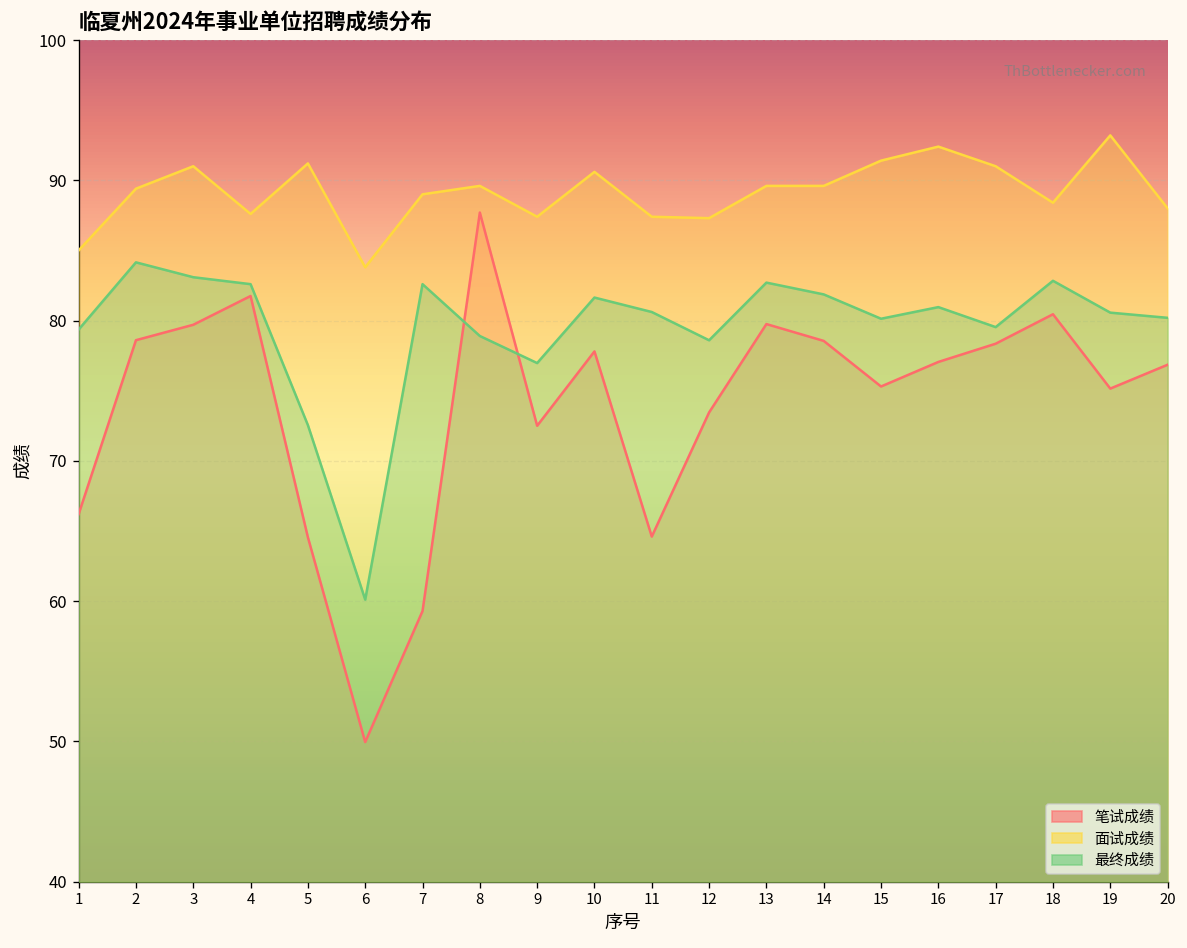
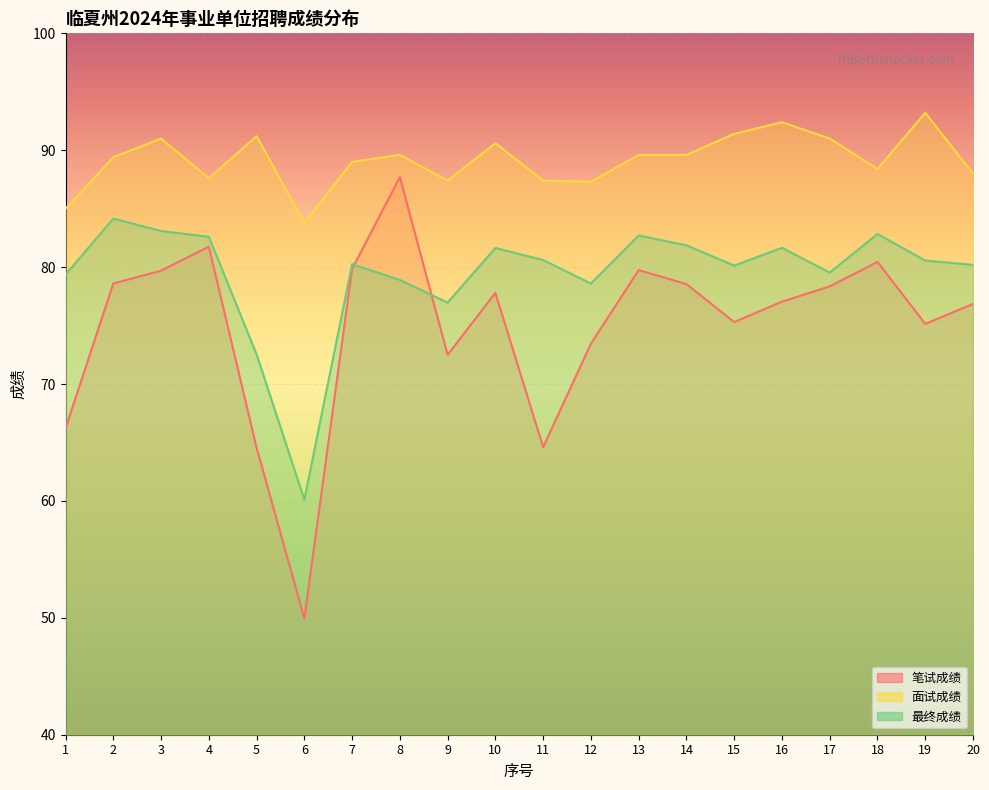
  {
    "笔试成绩": {
      "1": 66.2,
      "2": 78.6,
      "3": 79.7,
      "4": 81.8,
      "5": 64.6,
      "6": 50.0,
-     "7": 59.3,
+     "7": 79.9,
      "8": 87.7,
      "9": 72.5,
      "10": 77.8,
      "11": 64.6,
      "12": 73.5,
      "13": 79.8,
      "14": 78.6,
      "15": 75.3,
      "16": 77.1,
      "17": 78.4,
      "18": 80.5,
      "19": 75.2,
      "20": 76.9
    },
    "面试成绩": {
      "1": 85.0,
      "2": 89.4,
      "3": 91.0,
      "4": 87.6,
      "5": 91.2,
      "6": 83.8,
      "7": 89.0,
      "8": 89.6,
      "9": 87.4,
      "10": 90.6,
      "11": 87.4,
      "12": 87.3,
      "13": 89.6,
      "14": 89.6,
      "15": 91.4,
      "16": 92.4,
      "17": 91.0,
      "18": 88.4,
      "19": 93.2,
      "20": 88.0
    },
    "最终成绩": {
      "1": 79.4,
      "2": 84.2,
      "3": 83.1,
      "4": 82.6,
      "5": 72.5,
      "6": 60.1,
-     "7": 82.6,
+     "7": 80.3,
      "8": 78.9,
      "9": 77.0,
      "10": 81.6,
      "11": 80.6,
      "12": 78.6,
      "13": 82.7,
      "14": 81.9,
      "15": 80.1,
-     "16": 81.0,
+     "16": 81.7,
      "17": 79.5,
      "18": 82.8,
      "19": 80.6,
      "20": 80.2
    }
  }
